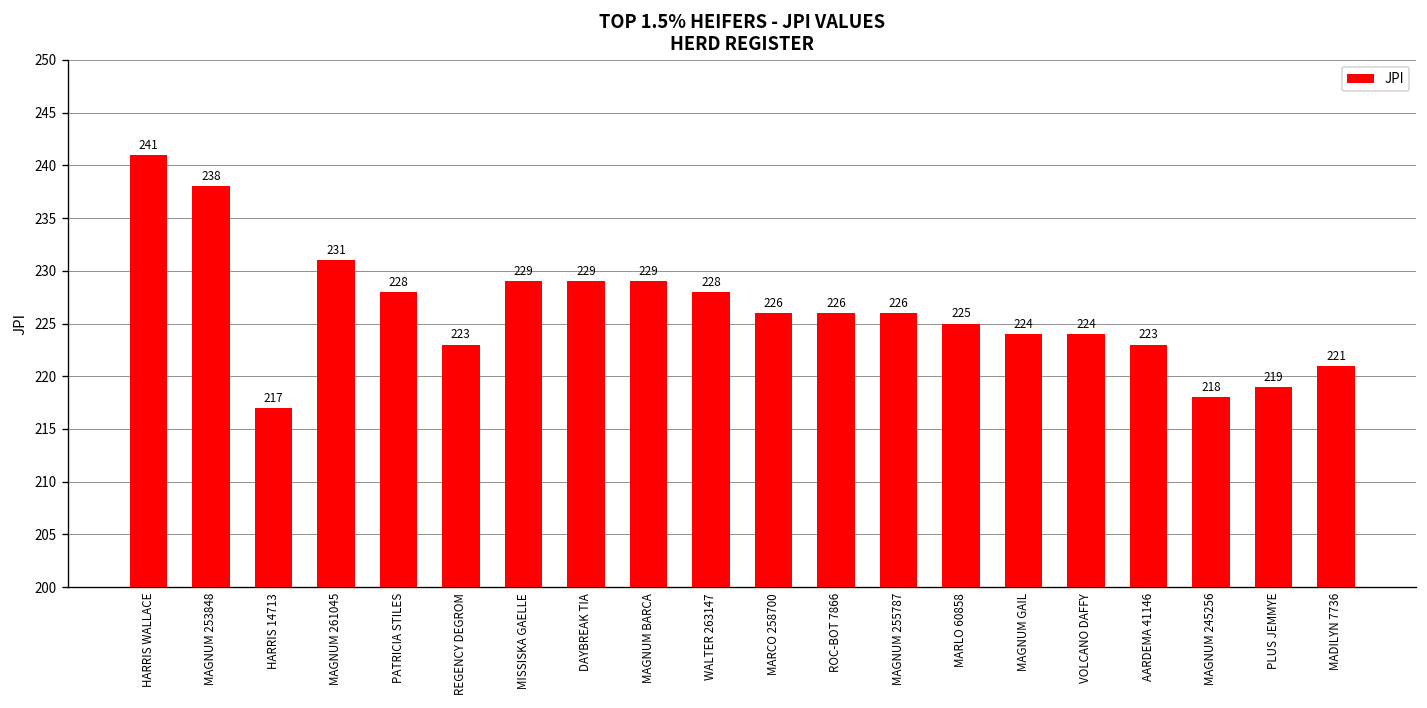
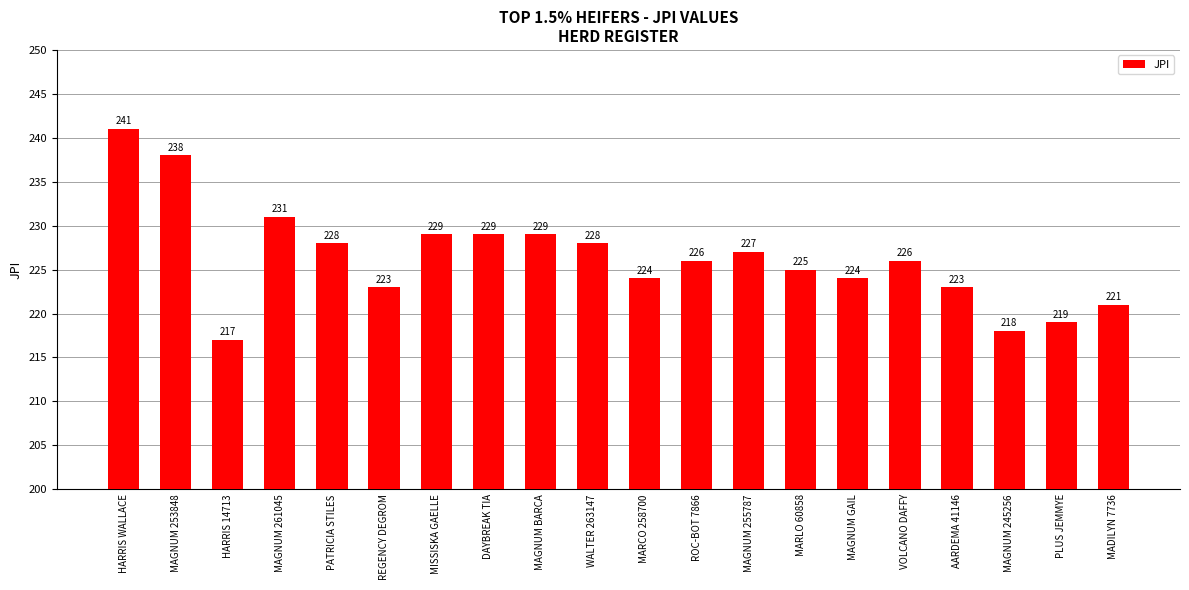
  {
    "HARRIS WALLACE": 241,
    "MAGNUM 253848": 238,
    "HARRIS 14713": 217,
    "MAGNUM 261045": 231,
    "PATRICIA STILES": 228,
    "REGENCY DEGROM": 223,
    "MISSISKA GAELLE": 229,
    "DAYBREAK TIA": 229,
    "MAGNUM BARCA": 229,
    "WALTER 263147": 228,
-   "MARCO 258700": 226,
+   "MARCO 258700": 224,
    "ROC-BOT 7866": 226,
-   "MAGNUM 255787": 226,
+   "MAGNUM 255787": 227,
    "MARLO 60858": 225,
    "MAGNUM GAIL": 224,
-   "VOLCANO DAFFY": 224,
+   "VOLCANO DAFFY": 226,
    "AARDEMA 41146": 223,
    "MAGNUM 245256": 218,
    "PLUS JEMMYE": 219,
    "MADILYN 7736": 221
  }
